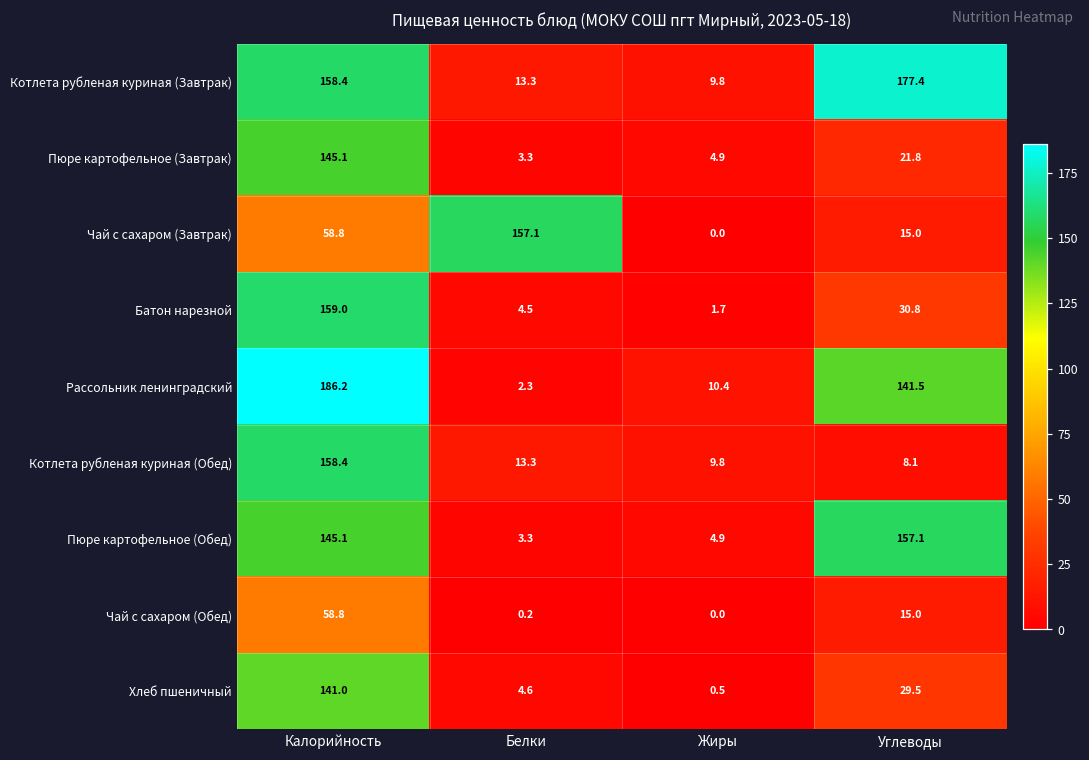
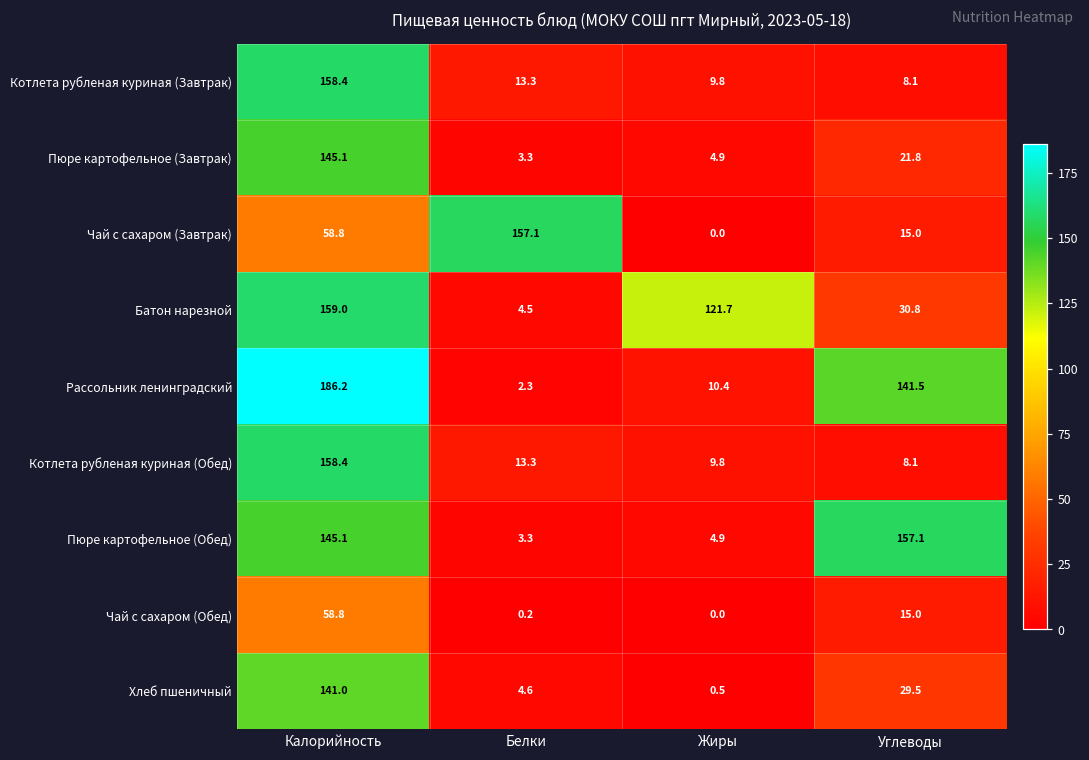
  {
    "Котлета рубленая куриная (Завтрак)": {
      "Калорийность": 158.4,
      "Белки": 13.3,
      "Жиры": 9.8,
-     "Углеводы": 177.4
+     "Углеводы": 8.1
    },
    "Пюре картофельное (Завтрак)": {
      "Калорийность": 145.1,
      "Белки": 3.3,
      "Жиры": 4.9,
      "Углеводы": 21.8
    },
    "Чай с сахаром (Завтрак)": {
      "Калорийность": 58.8,
      "Белки": 157.1,
      "Жиры": 0.0,
      "Углеводы": 15.0
    },
    "Батон нарезной": {
      "Калорийность": 159.0,
      "Белки": 4.5,
-     "Жиры": 1.7,
+     "Жиры": 121.7,
      "Углеводы": 30.8
    },
    "Рассольник ленинградский": {
      "Калорийность": 186.2,
      "Белки": 2.3,
      "Жиры": 10.4,
      "Углеводы": 141.5
    },
    "Котлета рубленая куриная (Обед)": {
      "Калорийность": 158.4,
      "Белки": 13.3,
      "Жиры": 9.8,
      "Углеводы": 8.1
    },
    "Пюре картофельное (Обед)": {
      "Калорийность": 145.1,
      "Белки": 3.3,
      "Жиры": 4.9,
      "Углеводы": 157.1
    },
    "Чай с сахаром (Обед)": {
      "Калорийность": 58.8,
      "Белки": 0.2,
      "Жиры": 0.0,
      "Углеводы": 15.0
    },
    "Хлеб пшеничный": {
      "Калорийность": 141.0,
      "Белки": 4.6,
      "Жиры": 0.5,
      "Углеводы": 29.5
    }
  }
